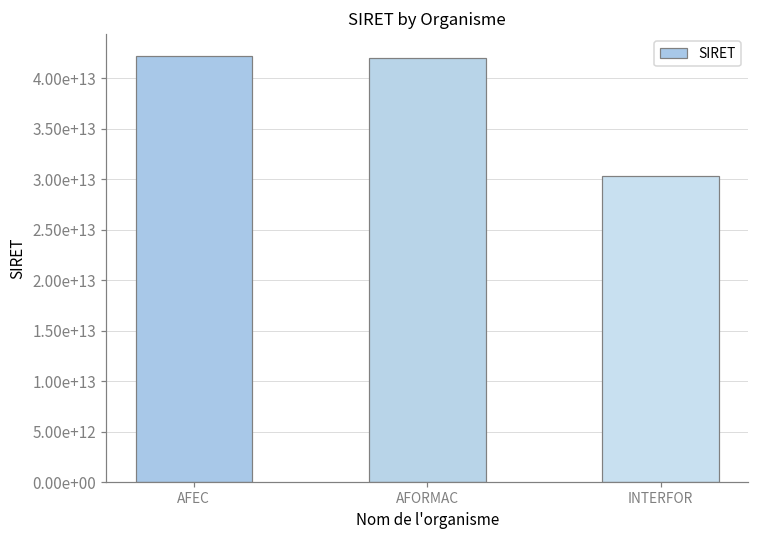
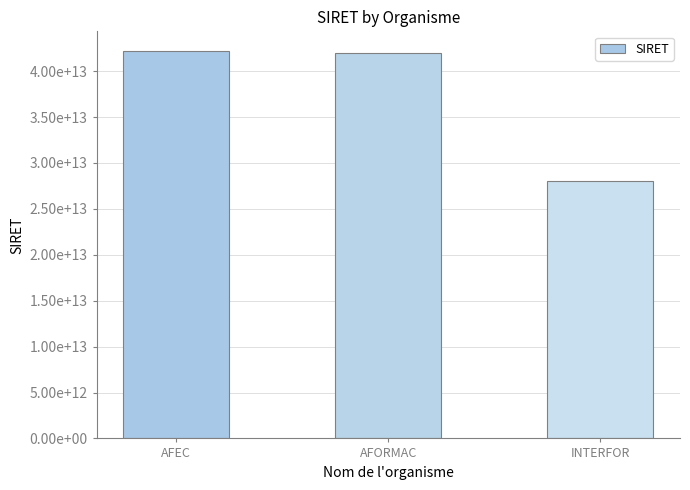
  {
    "AFEC": 42000000000000,
    "AFORMAC": 42000000000000,
-   "INTERFOR": 30000000000000
+   "INTERFOR": 28000000000000
  }
